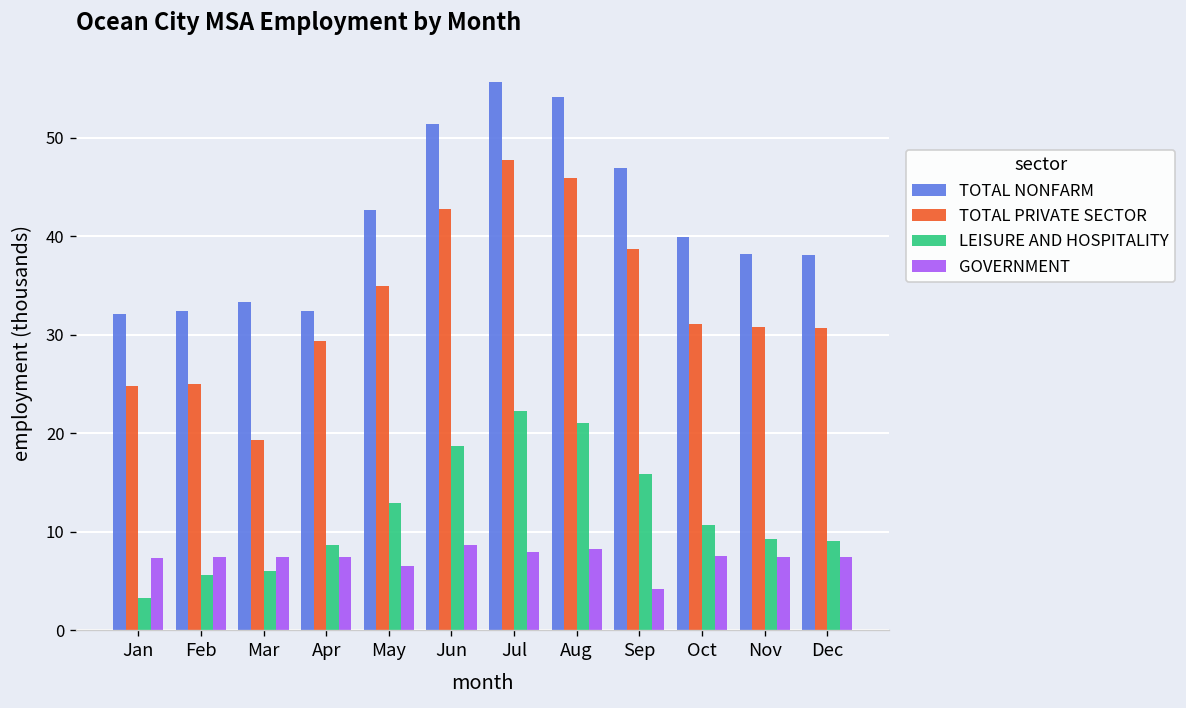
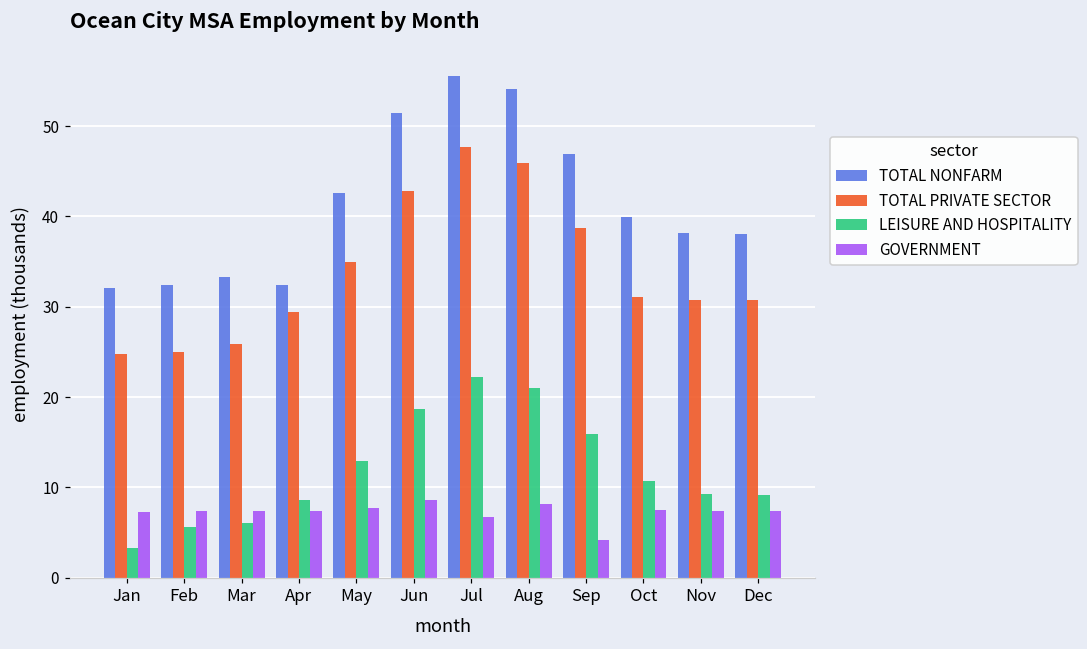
  {
    "TOTAL NONFARM": {
      "Jan": 32,
      "Feb": 32,
      "Mar": 33,
      "Apr": 32,
      "May": 43,
      "Jun": 51,
      "Jul": 56,
      "Aug": 54,
      "Sep": 47,
      "Oct": 40,
      "Nov": 38,
      "Dec": 38
    },
    "TOTAL PRIVATE SECTOR": {
      "Jan": 25,
      "Feb": 25,
-     "Mar": 19,
+     "Mar": 26,
      "Apr": 29,
      "May": 35,
      "Jun": 43,
      "Jul": 48,
      "Aug": 46,
      "Sep": 39,
      "Oct": 31,
      "Nov": 31,
      "Dec": 31
    },
    "LEISURE AND HOSPITALITY": {
      "Jan": 3,
      "Feb": 6,
      "Mar": 6,
      "Apr": 9,
      "May": 13,
      "Jun": 19,
      "Jul": 22,
      "Aug": 21,
      "Sep": 16,
      "Oct": 11,
      "Nov": 9,
      "Dec": 9
    },
    "GOVERNMENT": {
      "Jan": 7,
      "Feb": 7,
      "Mar": 7,
      "Apr": 7,
-     "May": 7,
+     "May": 8,
      "Jun": 9,
-     "Jul": 8,
+     "Jul": 7,
      "Aug": 8,
      "Sep": 4,
      "Oct": 8,
      "Nov": 7,
      "Dec": 7
    }
  }
